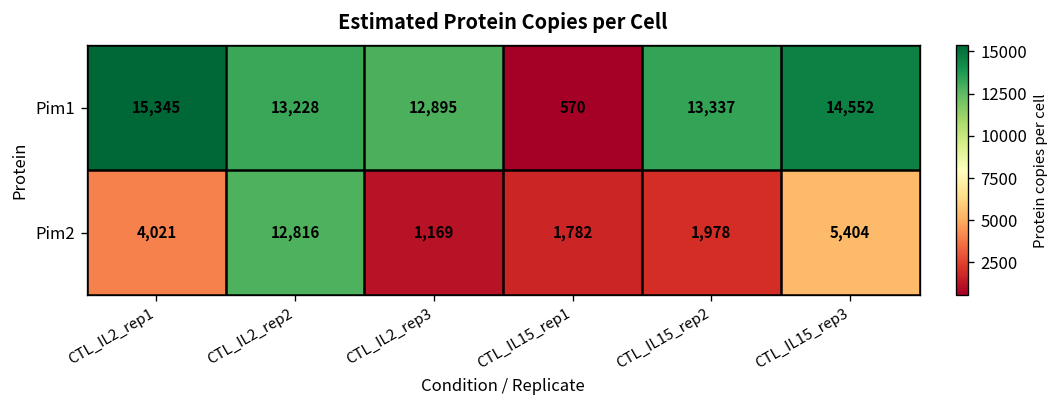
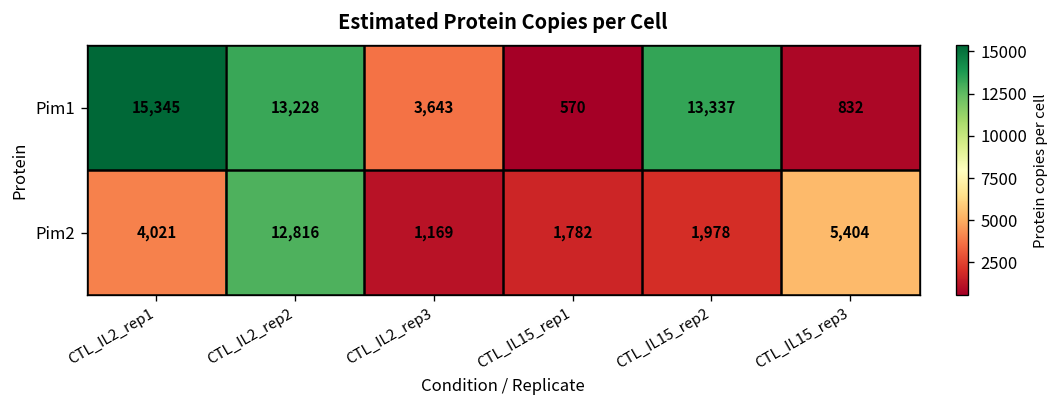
  {
    "Pim1": {
      "CTL_IL2_rep1": "15,345",
      "CTL_IL2_rep2": "13,228",
-     "CTL_IL2_rep3": "12,895",
+     "CTL_IL2_rep3": "3,643",
      "CTL_IL15_rep1": "570",
      "CTL_IL15_rep2": "13,337",
-     "CTL_IL15_rep3": "14,552"
+     "CTL_IL15_rep3": "832"
    },
    "Pim2": {
      "CTL_IL2_rep1": "4,021",
      "CTL_IL2_rep2": "12,816",
      "CTL_IL2_rep3": "1,169",
      "CTL_IL15_rep1": "1,782",
      "CTL_IL15_rep2": "1,978",
      "CTL_IL15_rep3": "5,404"
    }
  }
